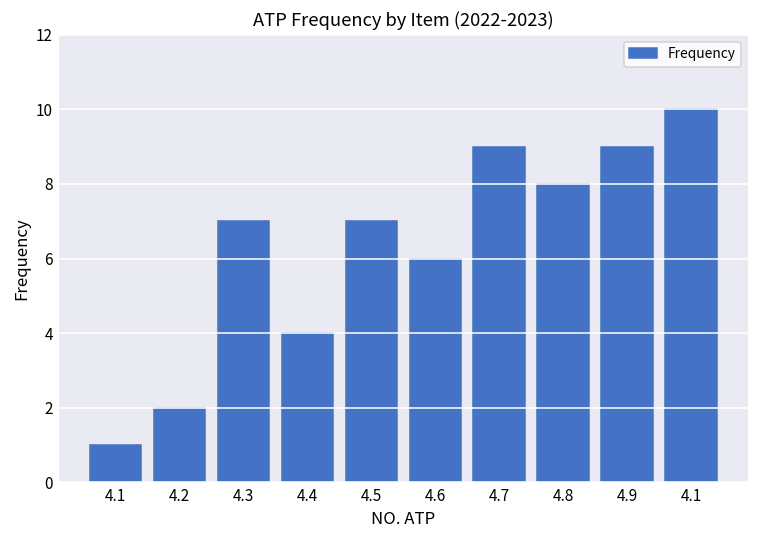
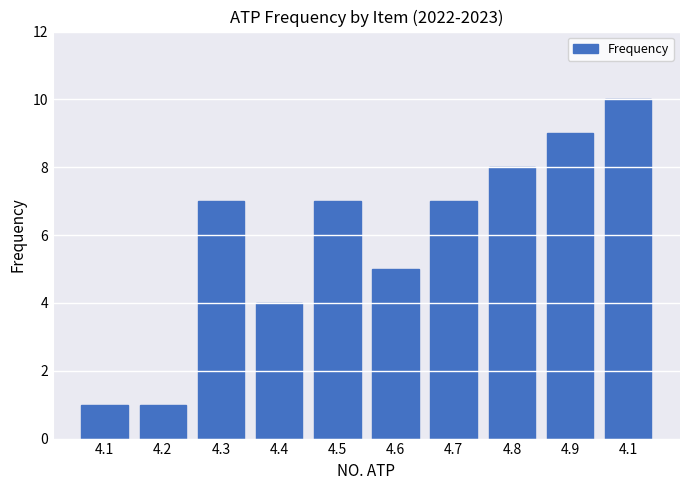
  {
-   "4.2": 2,
+   "4.2": 1,
    "4.3": 7,
    "4.4": 4,
    "4.5": 7,
-   "4.6": 6,
-   "4.7": 9,
+   "4.6": 5,
+   "4.7": 7,
    "4.8": 8,
    "4.9": 9
  }
